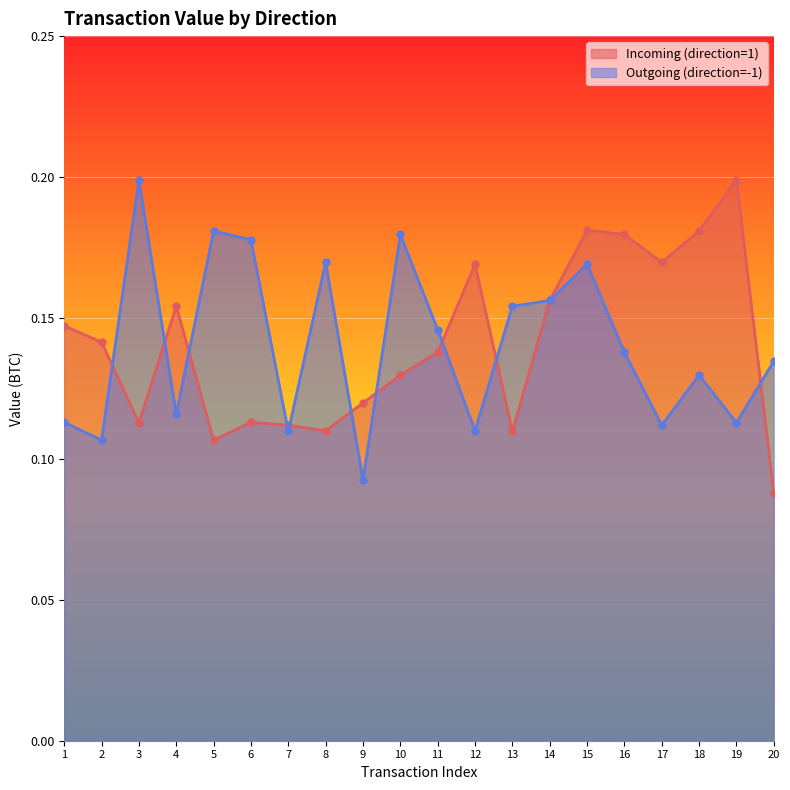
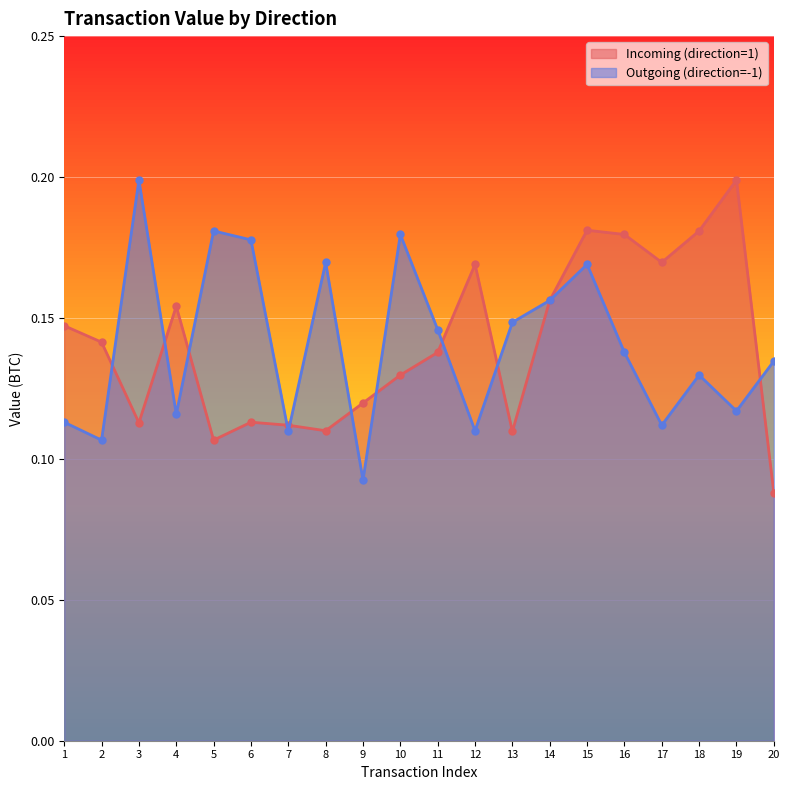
  {
    "Incoming (direction=1)": {
      "1": 0.147,
      "2": 0.141,
      "3": 0.113,
      "4": 0.154,
      "5": 0.107,
      "6": 0.113,
      "7": 0.112,
      "8": 0.110,
      "9": 0.120,
      "10": 0.130,
      "11": 0.138,
      "12": 0.169,
      "13": 0.110,
      "15": 0.181,
      "16": 0.180,
      "17": 0.170,
      "18": 0.181,
      "19": 0.199,
      "20": 0.088
    },
    "Outgoing (direction=-1)": {
      "1": 0.113,
      "2": 0.107,
      "3": 0.199,
      "4": 0.116,
      "5": 0.181,
      "6": 0.178,
      "7": 0.110,
      "8": 0.170,
      "9": 0.092,
      "10": 0.180,
      "11": 0.146,
      "12": 0.110,
-     "13": 0.154,
+     "13": 0.148,
      "15": 0.169,
      "16": 0.138,
      "17": 0.112,
      "18": 0.130,
-     "19": 0.113,
+     "19": 0.117,
      "20": 0.135
    }
  }
